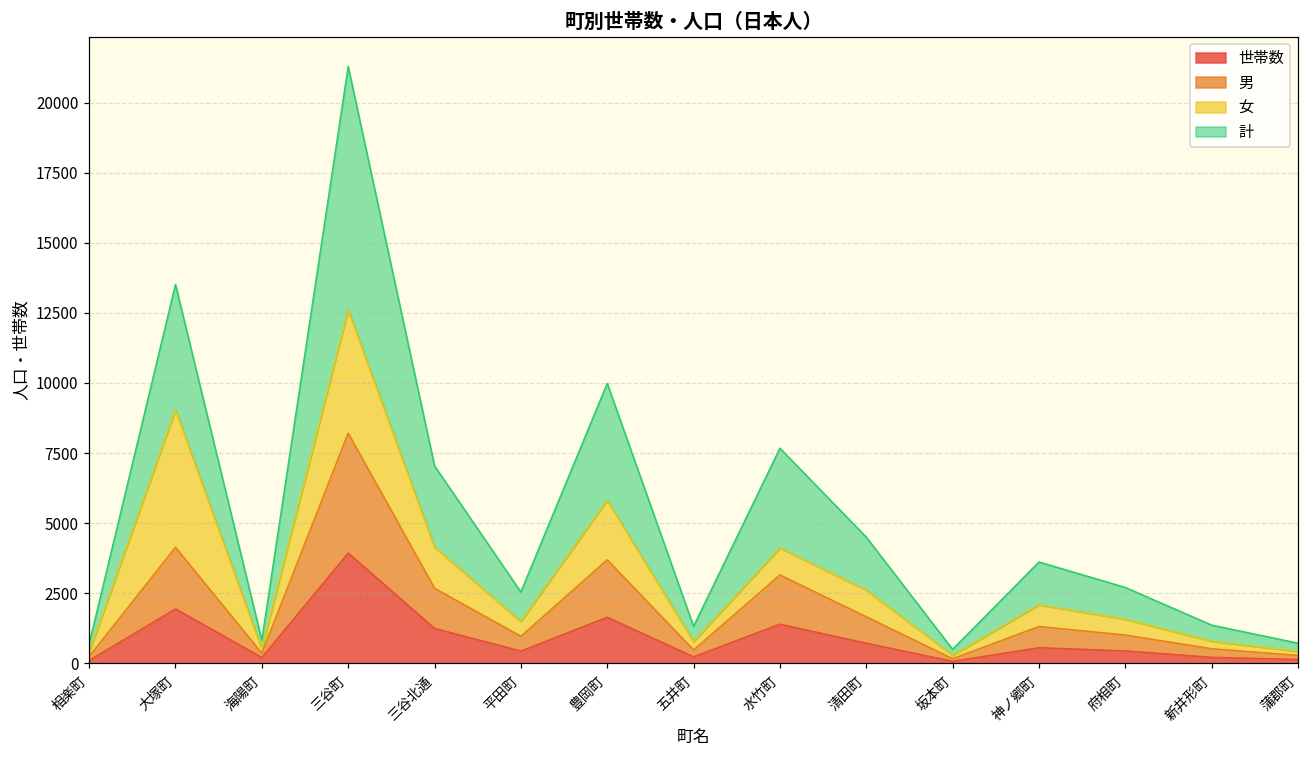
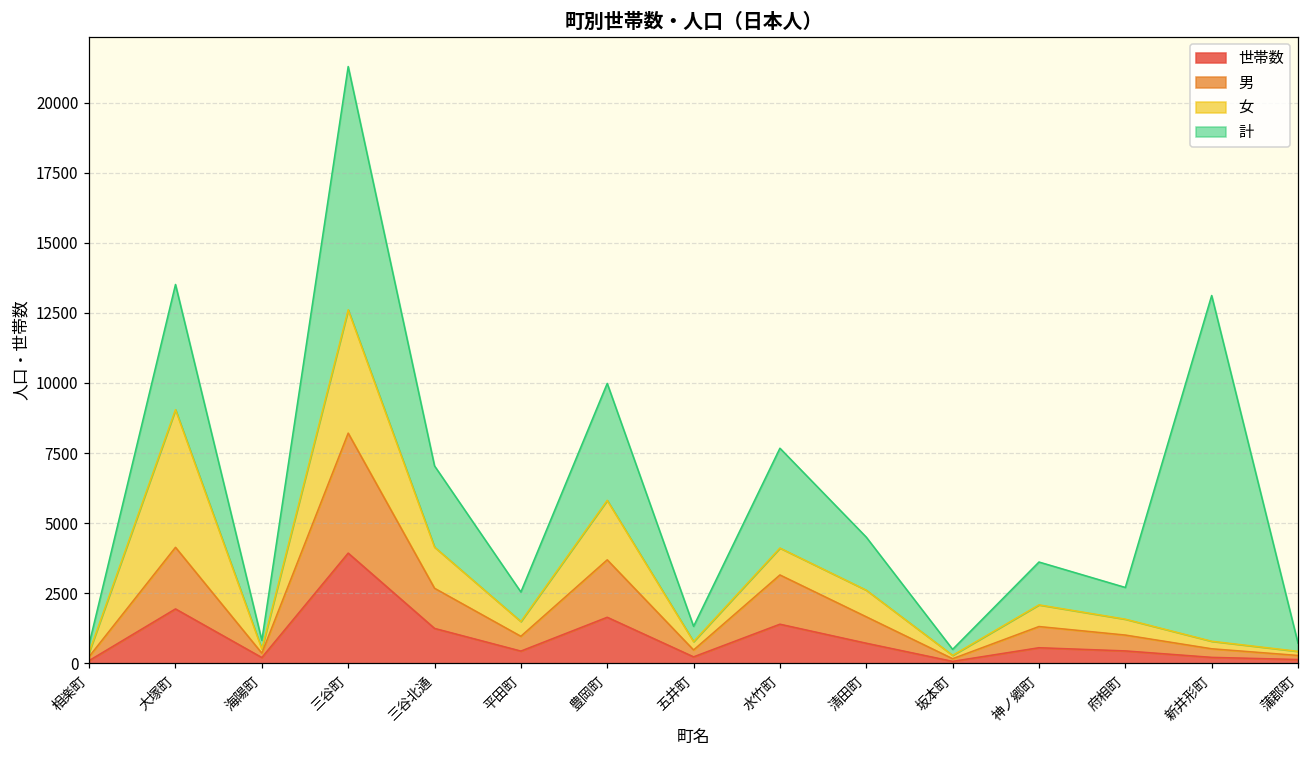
  {
    "女": {
      "相楽町": 200,
      "大塚町": 4900,
      "海陽町": 200,
      "三谷町": 4400,
      "三谷北通": 1500,
      "平田町": 500,
      "豊岡町": 2100,
      "五井町": 300,
      "水竹町": 1000,
      "清田町": 900,
      "坂本町": 100,
      "神ノ郷町": 800,
      "府相町": 600,
      "新井形町": 300,
      "蒲郡町": 100
    },
    "計": {
      "相楽町": 300,
      "大塚町": 4500,
      "海陽町": 300,
      "三谷町": 8700,
      "三谷北通": 2900,
      "平田町": 1100,
      "豊岡町": 4200,
      "五井町": 500,
      "水竹町": 3600,
      "清田町": 1900,
      "坂本町": 200,
      "神ノ郷町": 1500,
      "府相町": 1100,
-     "新井形町": 600,
+     "新井形町": 12300,
      "蒲郡町": 300
    }
  }
